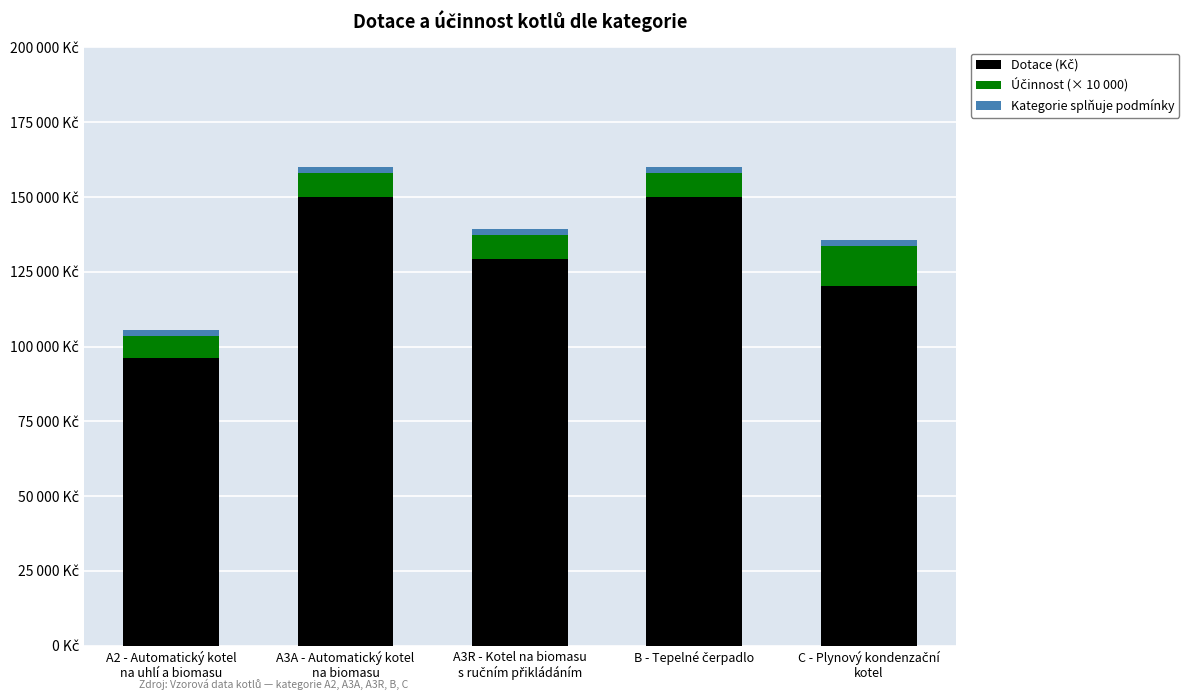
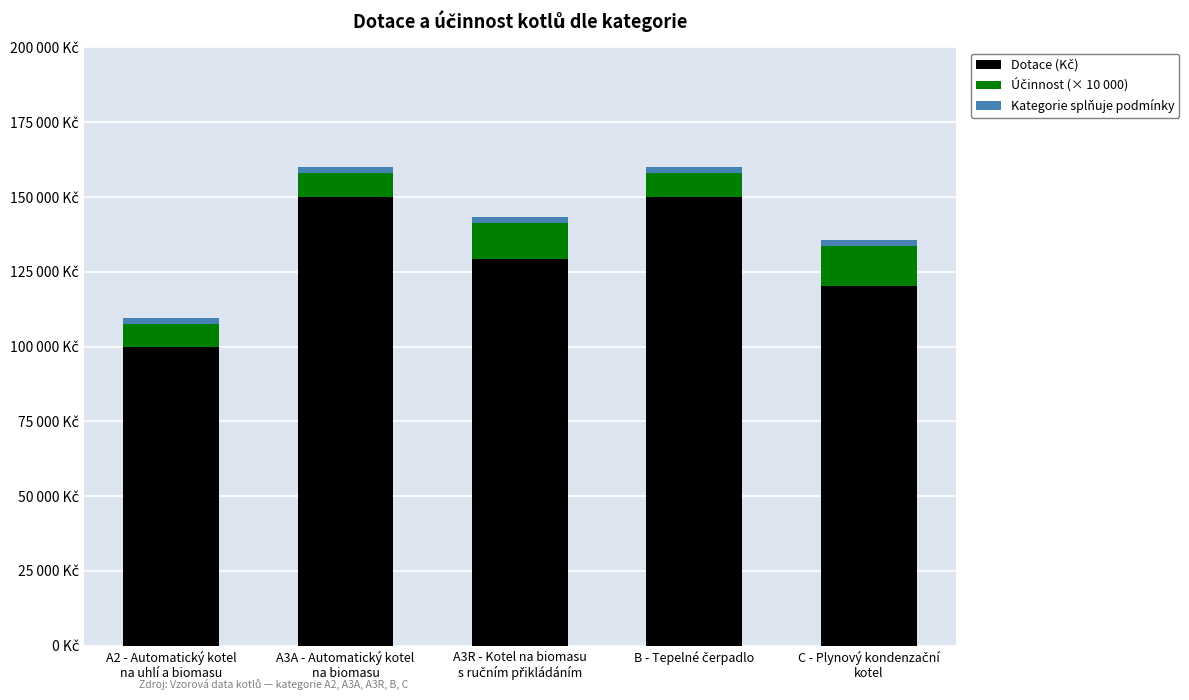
  {
    "Dotace (Kč)": {
-     "A2 - Automatický kotel na uhlí a biomasu": "96000 Kč",
+     "A2 - Automatický kotel na uhlí a biomasu": "100000 Kč",
      "A3A - Automatický kotel na biomasu": "150000 Kč",
      "A3R - Kotel na biomasu s ručním přikládáním": "129000 Kč",
      "B - Tepelné čerpadlo": "150000 Kč",
      "C - Plynový kondenzační kotel": "120000 Kč"
    },
    "Účinnost (× 10 000)": {
      "A2 - Automatický kotel na uhlí a biomasu": "8000 Kč",
      "A3A - Automatický kotel na biomasu": "8000 Kč",
-     "A3R - Kotel na biomasu s ručním přikládáním": "8000 Kč",
+     "A3R - Kotel na biomasu s ručním přikládáním": "12000 Kč",
      "B - Tepelné čerpadlo": "8000 Kč",
      "C - Plynový kondenzační kotel": "13000 Kč"
    },
    "Kategorie splňuje podmínky": {
      "A2 - Automatický kotel na uhlí a biomasu": "2000 Kč",
      "A3A - Automatický kotel na biomasu": "2000 Kč",
      "A3R - Kotel na biomasu s ručním přikládáním": "2000 Kč",
      "B - Tepelné čerpadlo": "2000 Kč",
      "C - Plynový kondenzační kotel": "2000 Kč"
    }
  }
